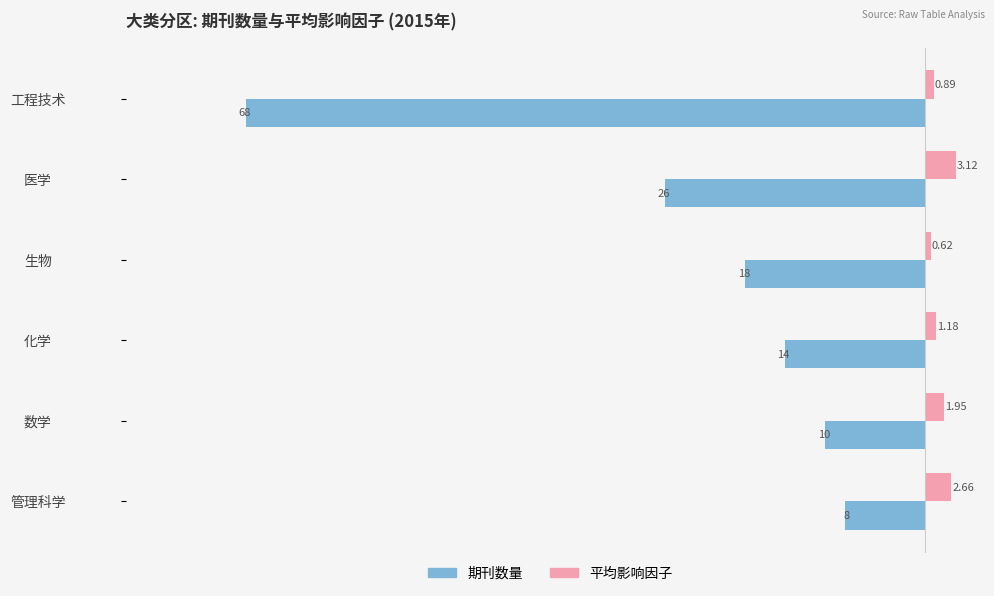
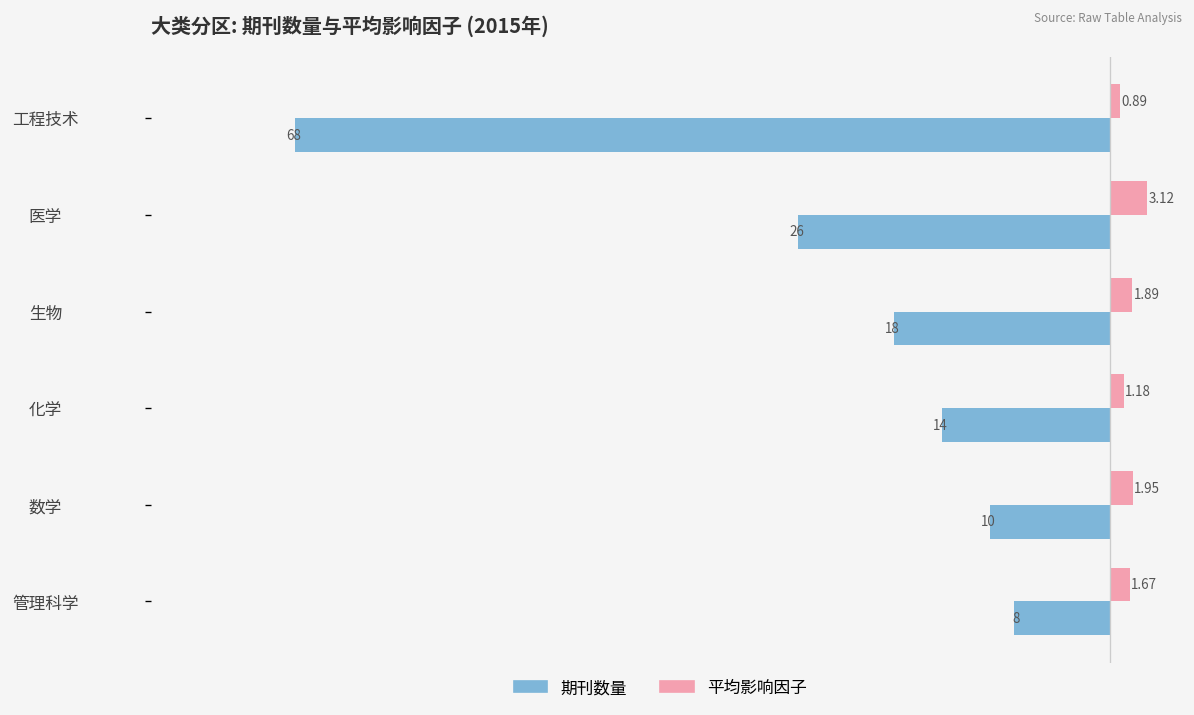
  {
    "平均影响因子": {
      "工程技术": 0.89,
      "医学": 3.12,
-     "生物": 0.62,
+     "生物": 1.89,
      "化学": 1.18,
      "数学": 1.95,
-     "管理科学": 2.66
+     "管理科学": 1.67
    }
  }
